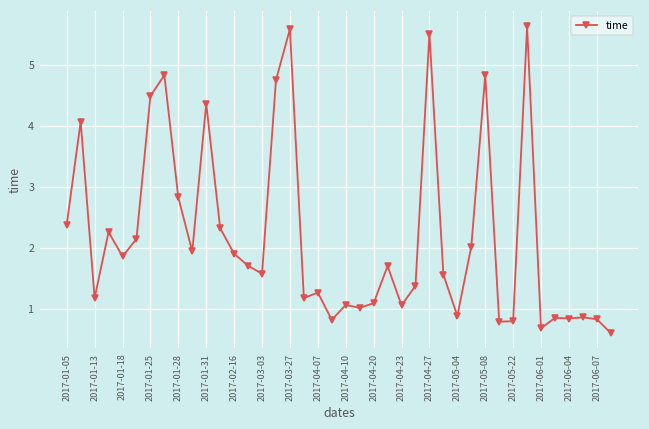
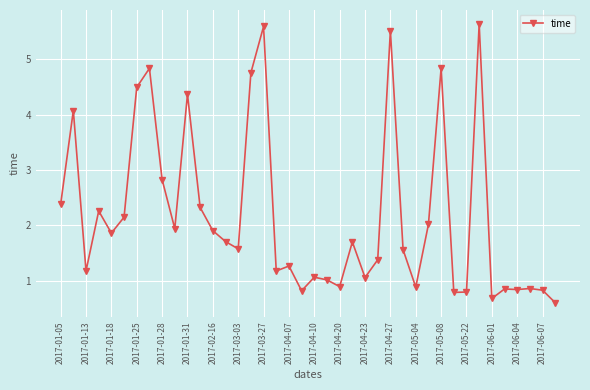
  {
    "2017-01-05": 2.4,
    "2017-01-13": 1.2,
    "2017-01-18": 1.9,
    "2017-01-25": 4.5,
    "2017-01-28": 2.8,
    "2017-01-31": 4.4,
    "2017-02-16": 1.9,
    "2017-03-03": 1.6,
    "2017-03-27": 5.6,
    "2017-04-07": 1.3,
    "2017-04-10": 1.1,
-   "2017-04-20": 1.1,
+   "2017-04-20": 0.9,
    "2017-04-23": 1.1,
    "2017-04-27": 5.5,
    "2017-05-04": 0.9,
    "2017-05-08": 4.8,
    "2017-05-22": 0.8,
    "2017-06-01": 0.7,
    "2017-06-04": 0.8,
    "2017-06-07": 0.8
  }
